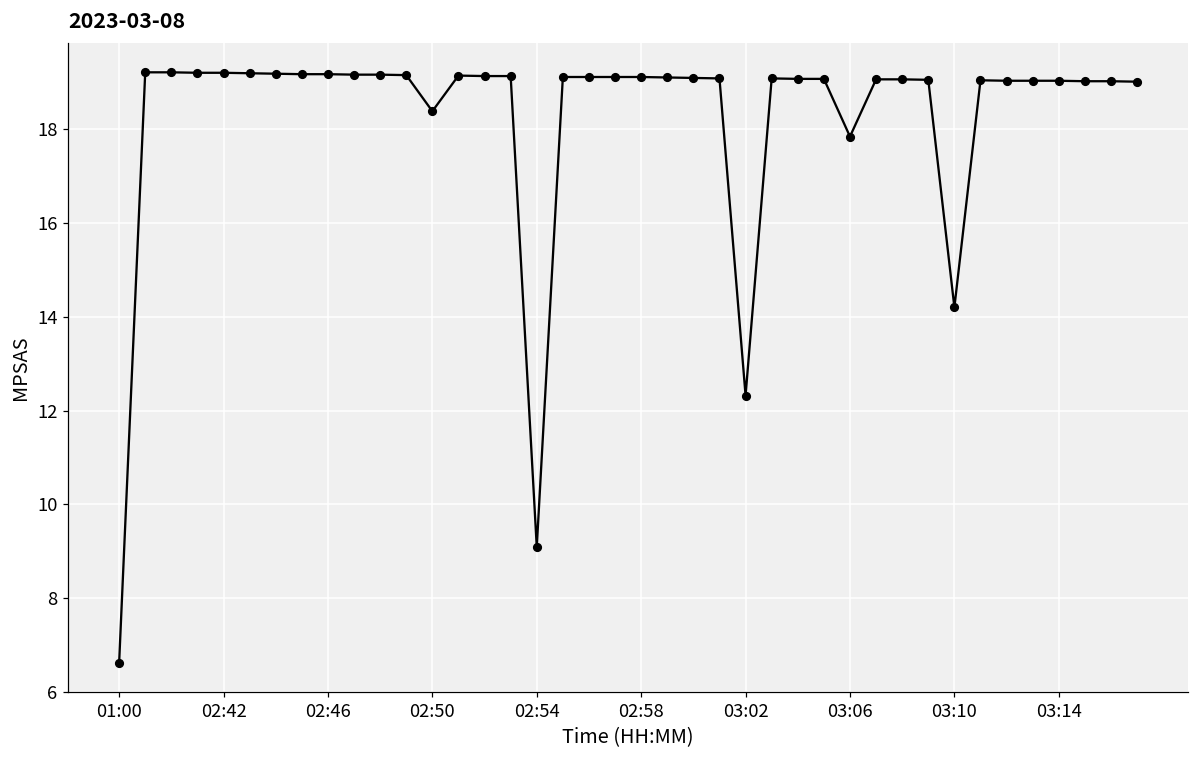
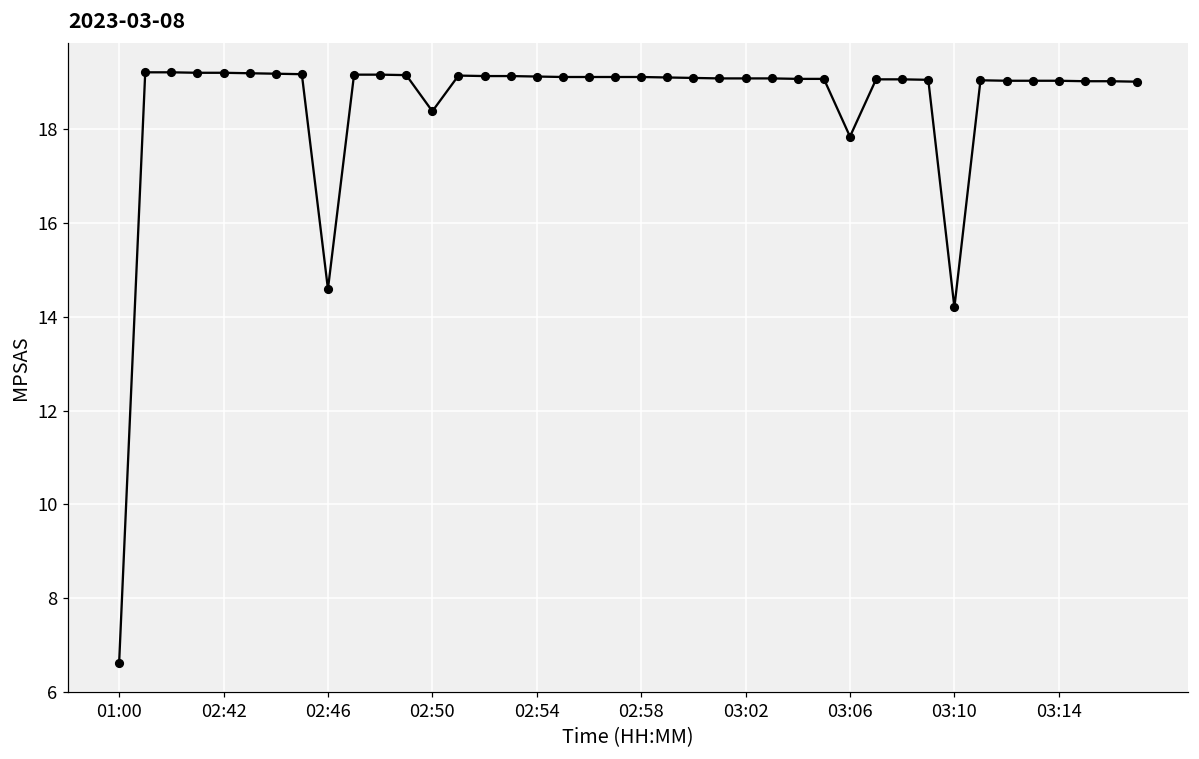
  {
    "01:00": 6.6,
    "02:42": 19.2,
-   "02:46": 19.2,
+   "02:46": 14.6,
    "02:50": 18.4,
-   "02:54": 9.1,
+   "02:54": 19.1,
    "02:58": 19.1,
-   "03:02": 12.3,
+   "03:02": 19.1,
    "03:06": 17.8,
    "03:10": 14.2,
    "03:14": 19.0
  }
